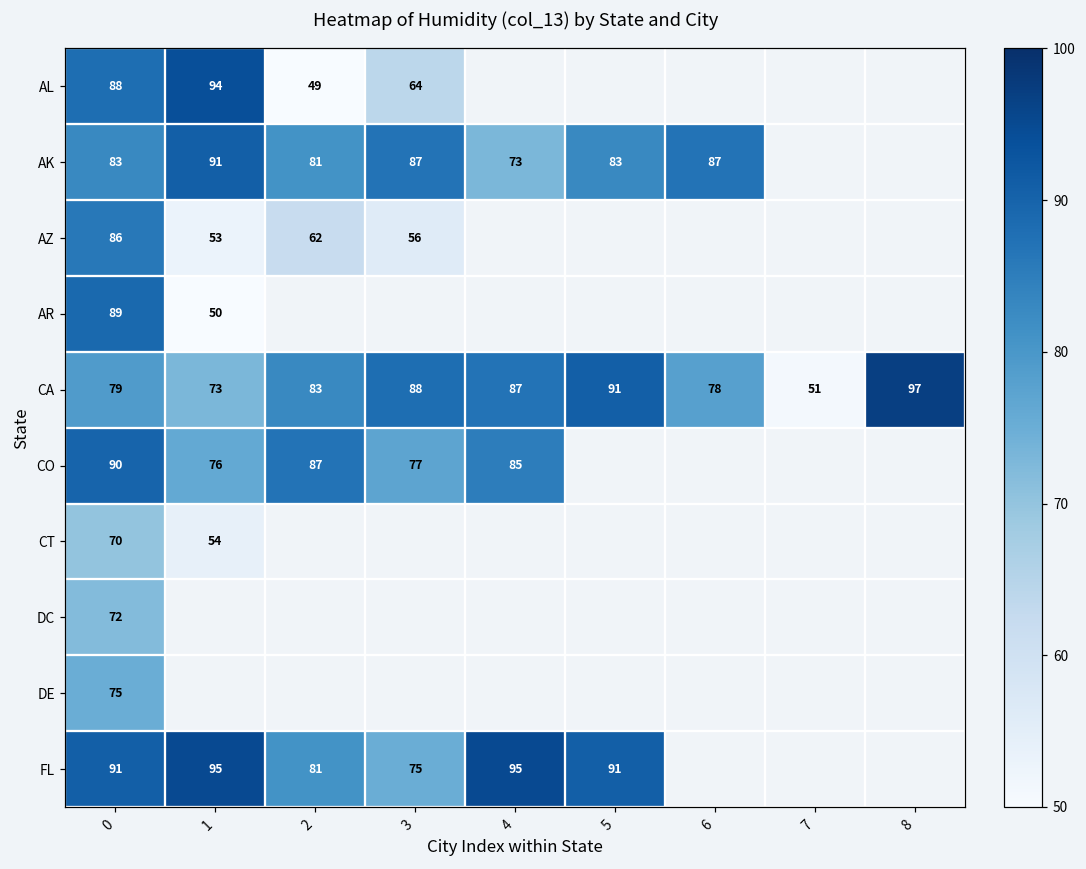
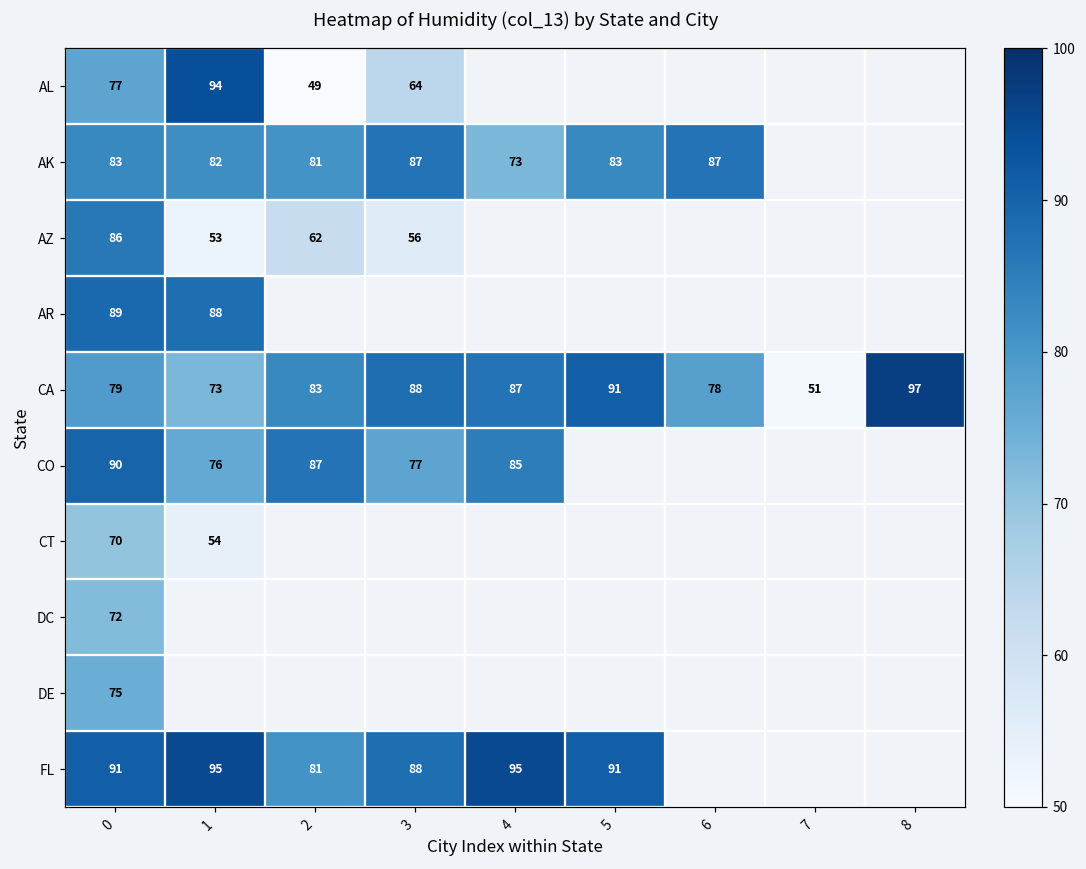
  {
    "AL": {
-     "0": 88,
+     "0": 77,
      "1": 94,
      "2": 49,
      "3": 64
    },
    "AK": {
      "0": 83,
-     "1": 91,
+     "1": 82,
      "2": 81,
      "3": 87,
      "4": 73,
      "5": 83,
      "6": 87
    },
    "AZ": {
      "0": 86,
      "1": 53,
      "2": 62,
      "3": 56
    },
    "AR": {
      "0": 89,
-     "1": 50
+     "1": 88
    },
    "CA": {
      "0": 79,
      "1": 73,
      "2": 83,
      "3": 88,
      "4": 87,
      "5": 91,
      "6": 78,
      "7": 51,
      "8": 97
    },
    "CO": {
      "0": 90,
      "1": 76,
      "2": 87,
      "3": 77,
      "4": 85
    },
    "CT": {
      "0": 70,
      "1": 54
    },
    "DC": {
      "0": 72
    },
    "DE": {
      "0": 75
    },
    "FL": {
      "0": 91,
      "1": 95,
      "2": 81,
-     "3": 75,
+     "3": 88,
      "4": 95,
      "5": 91
    }
  }
